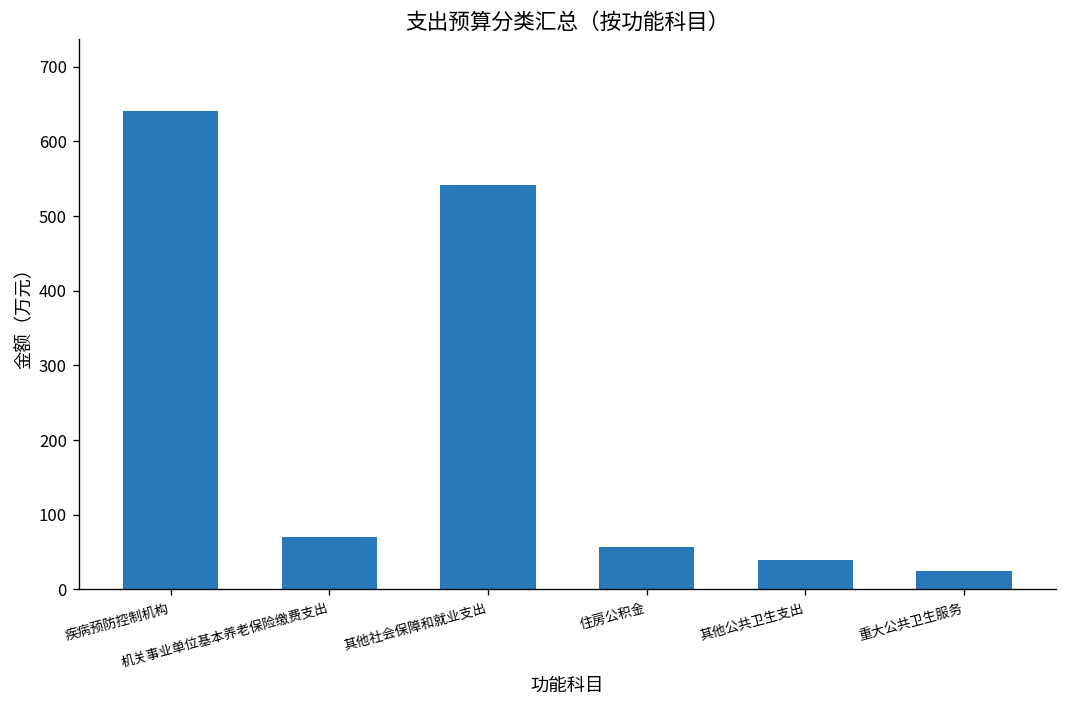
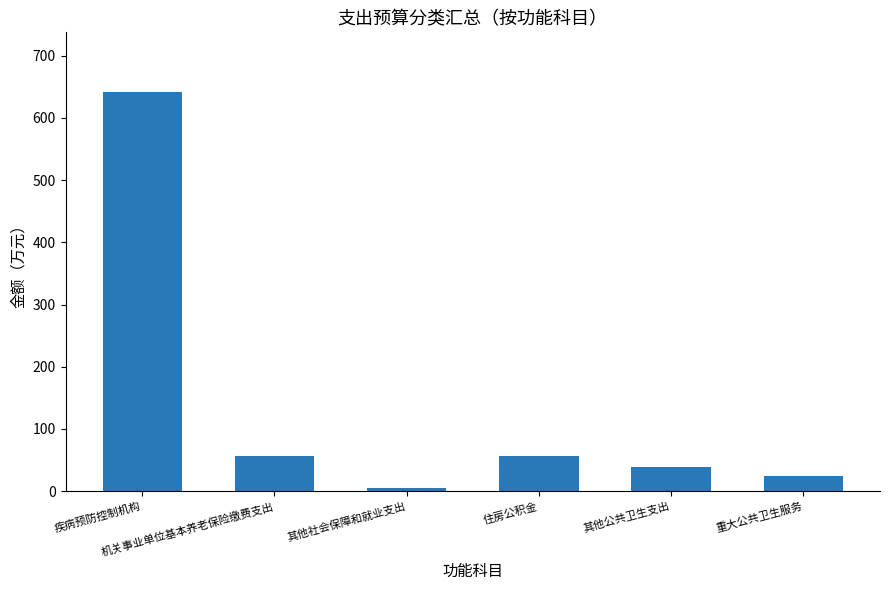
  {
    "疾病预防控制机构": 640,
-   "机关事业单位基本养老保险缴费支出": 70,
-   "其他社会保障和就业支出": 540,
+   "机关事业单位基本养老保险缴费支出": 60,
+   "其他社会保障和就业支出": 0,
    "住房公积金": 60,
    "其他公共卫生支出": 40,
    "重大公共卫生服务": 20
  }
